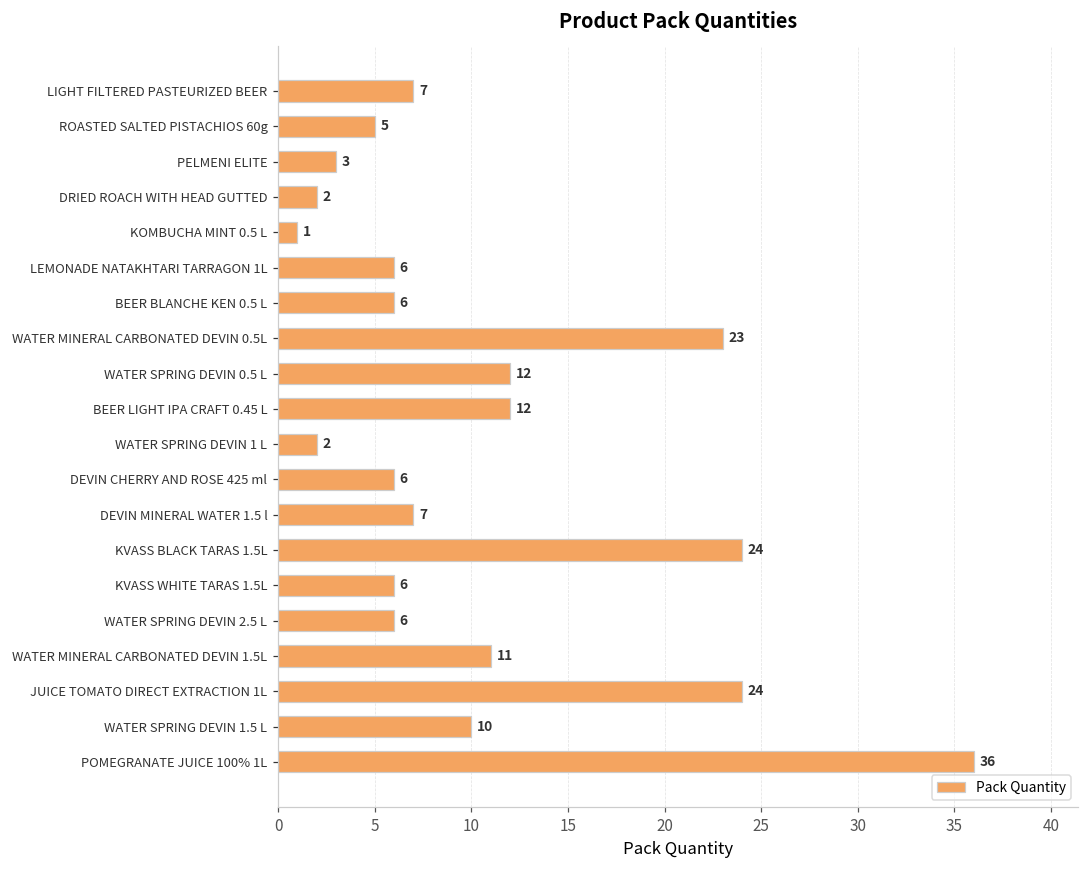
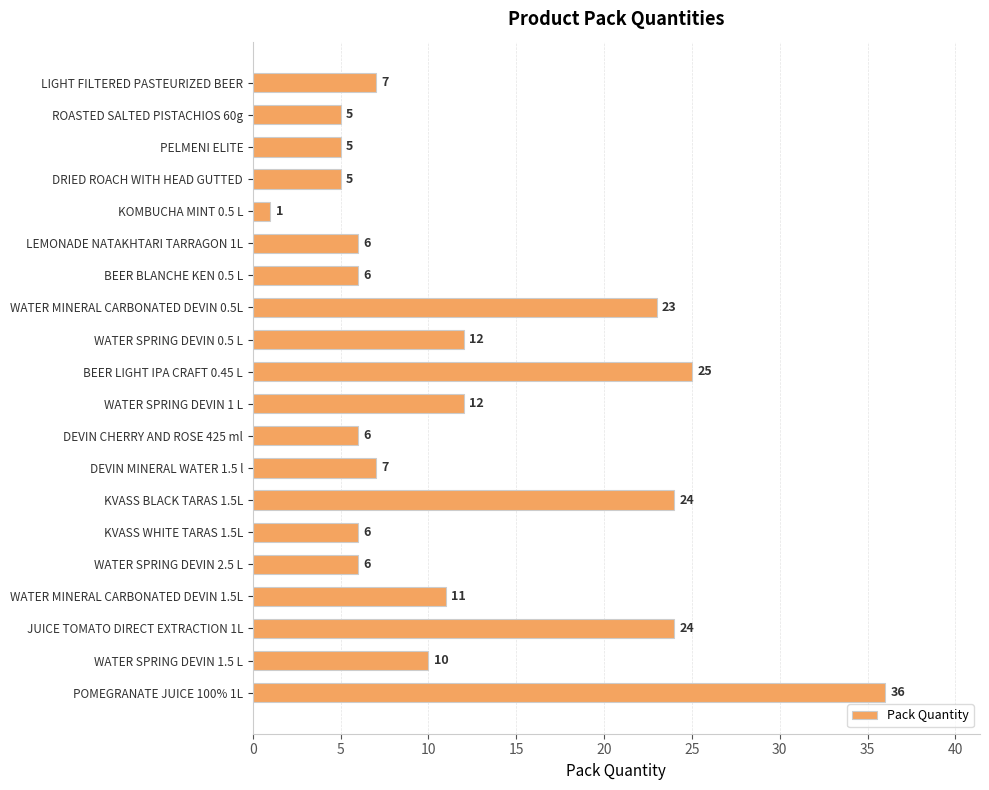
  {
    "LIGHT FILTERED PASTEURIZED BEER": 7,
    "ROASTED SALTED PISTACHIOS 60g": 5,
-   "PELMENI ELITE": 3,
-   "DRIED ROACH WITH HEAD GUTTED": 2,
+   "PELMENI ELITE": 5,
+   "DRIED ROACH WITH HEAD GUTTED": 5,
    "KOMBUCHA MINT 0.5 L": 1,
    "LEMONADE NATAKHTARI TARRAGON 1L": 6,
    "BEER BLANCHE KEN 0.5 L": 6,
    "WATER MINERAL CARBONATED DEVIN 0.5L": 23,
    "WATER SPRING DEVIN 0.5 L": 12,
-   "BEER LIGHT IPA CRAFT 0.45 L": 12,
-   "WATER SPRING DEVIN 1 L": 2,
+   "BEER LIGHT IPA CRAFT 0.45 L": 25,
+   "WATER SPRING DEVIN 1 L": 12,
    "DEVIN CHERRY AND ROSE 425 ml": 6,
    "DEVIN MINERAL WATER 1.5 l": 7,
    "KVASS BLACK TARAS 1.5L": 24,
    "KVASS WHITE TARAS 1.5L": 6,
    "WATER SPRING DEVIN 2.5 L": 6,
    "WATER MINERAL CARBONATED DEVIN 1.5L": 11,
    "JUICE TOMATO DIRECT EXTRACTION 1L": 24,
    "WATER SPRING DEVIN 1.5 L": 10,
    "POMEGRANATE JUICE 100% 1L": 36
  }
